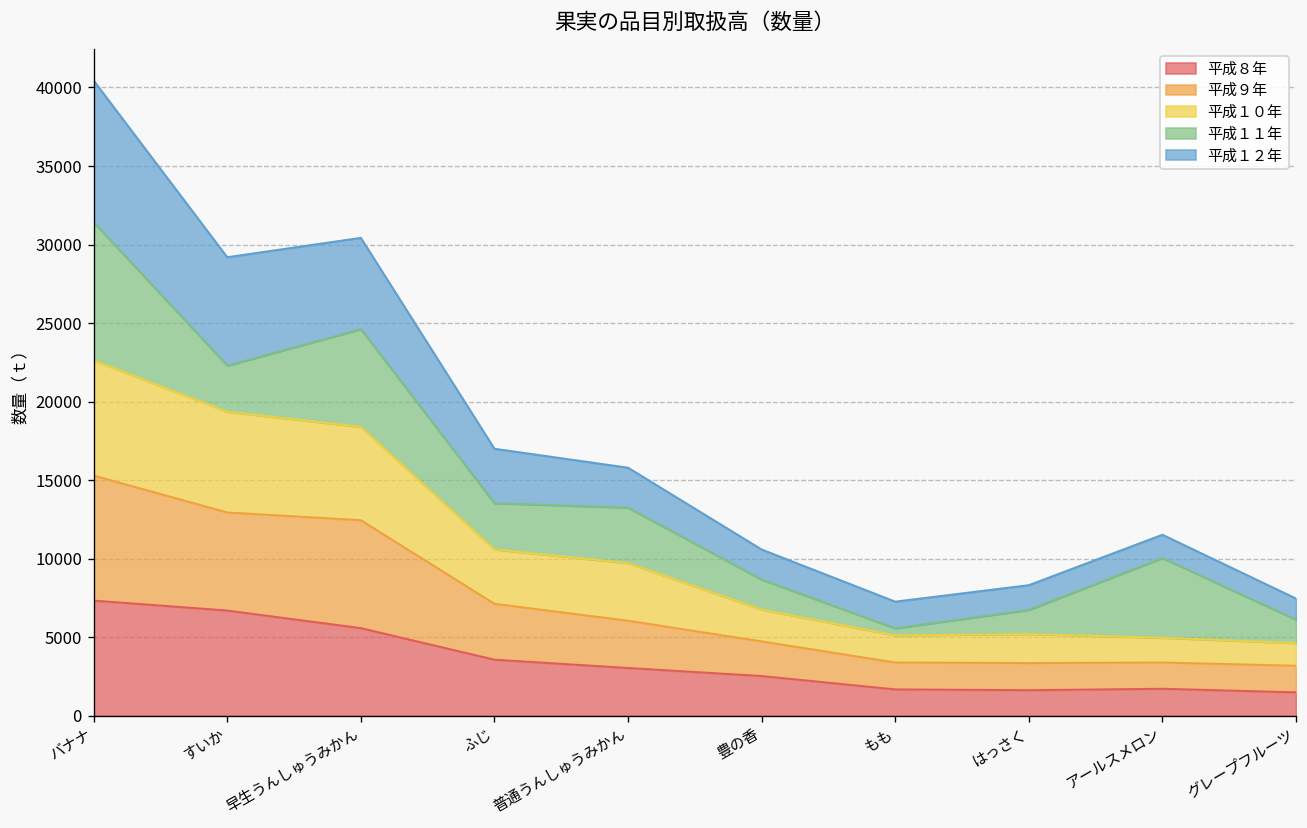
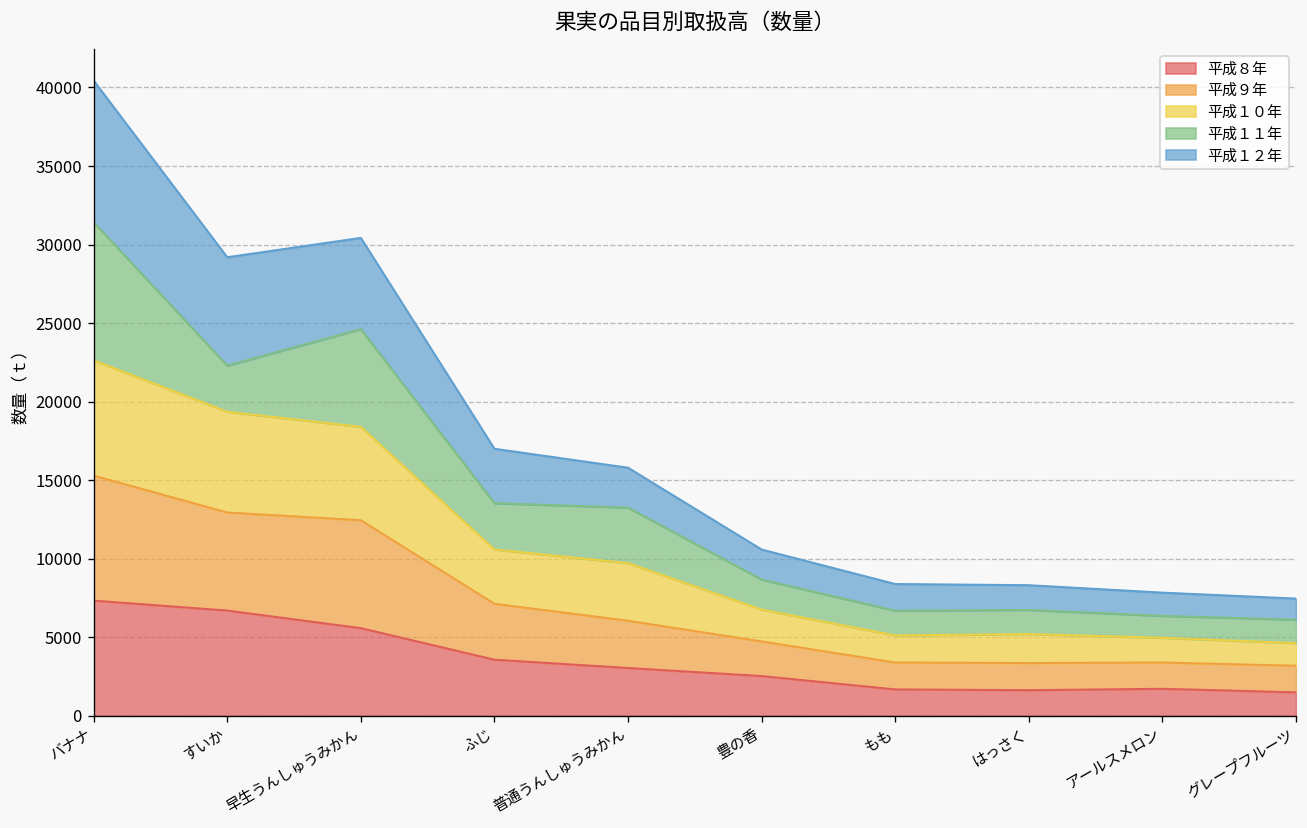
  {
    "平成８年": {
      "バナナ": 7300,
      "すいか": 6700,
      "早生うんしゅうみかん": 5600,
      "ふじ": 3600,
      "普通うんしゅうみかん": 3000,
      "豊の香": 2500,
      "もも": 1700,
      "はっさく": 1600,
      "アールスメロン": 1700,
      "グレープフルーツ": 1500
    },
    "平成１１年": {
      "バナナ": 8800,
      "すいか": 2900,
      "早生うんしゅうみかん": 6200,
      "ふじ": 2900,
      "普通うんしゅうみかん": 3500,
      "豊の香": 1900,
-     "もも": 500,
+     "もも": 1600,
      "はっさく": 1500,
-     "アールスメロン": 5100,
+     "アールスメロン": 1400,
      "グレープフルーツ": 1500
    },
    "平成１２年": {
      "バナナ": 9000,
      "すいか": 6900,
      "早生うんしゅうみかん": 5800,
      "ふじ": 3500,
      "普通うんしゅうみかん": 2500,
      "豊の香": 1900,
      "もも": 1700,
      "はっさく": 1600,
      "アールスメロン": 1500,
      "グレープフルーツ": 1300
    }
  }
